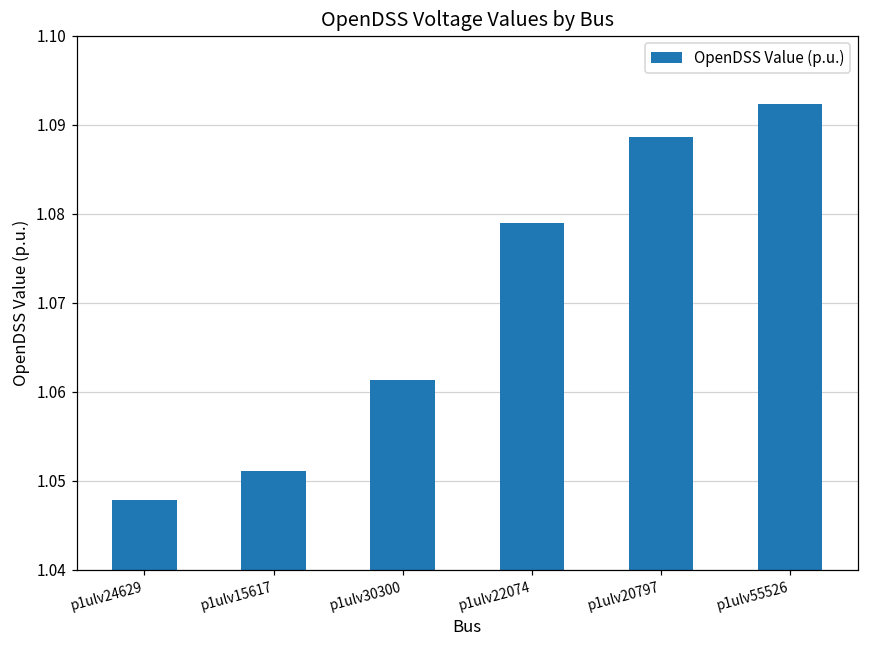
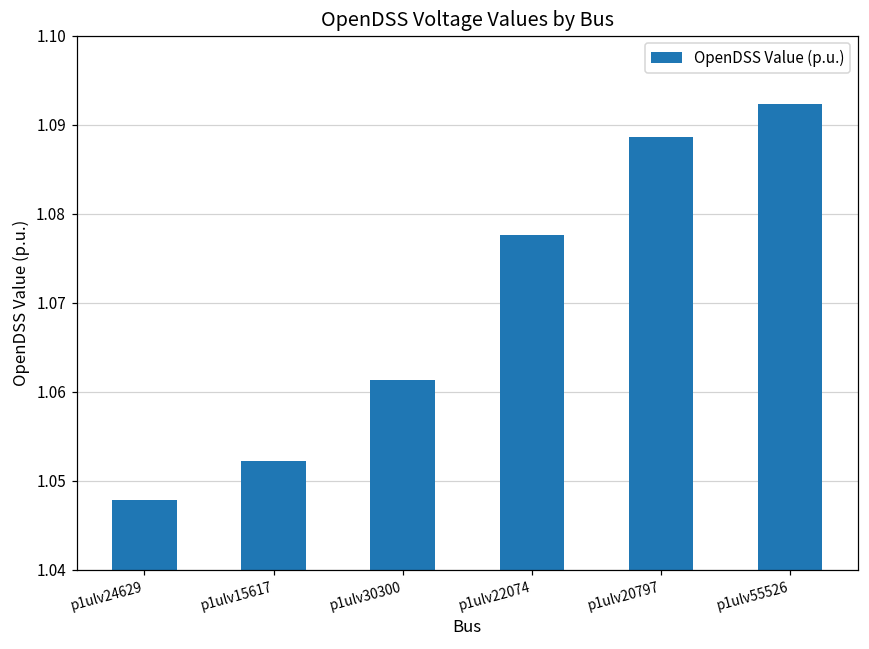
  {
    "p1ulv24629": 1.048,
-   "p1ulv15617": 1.051,
+   "p1ulv15617": 1.052,
    "p1ulv30300": 1.061,
-   "p1ulv22074": 1.079,
+   "p1ulv22074": 1.078,
    "p1ulv20797": 1.089,
    "p1ulv55526": 1.092
  }
